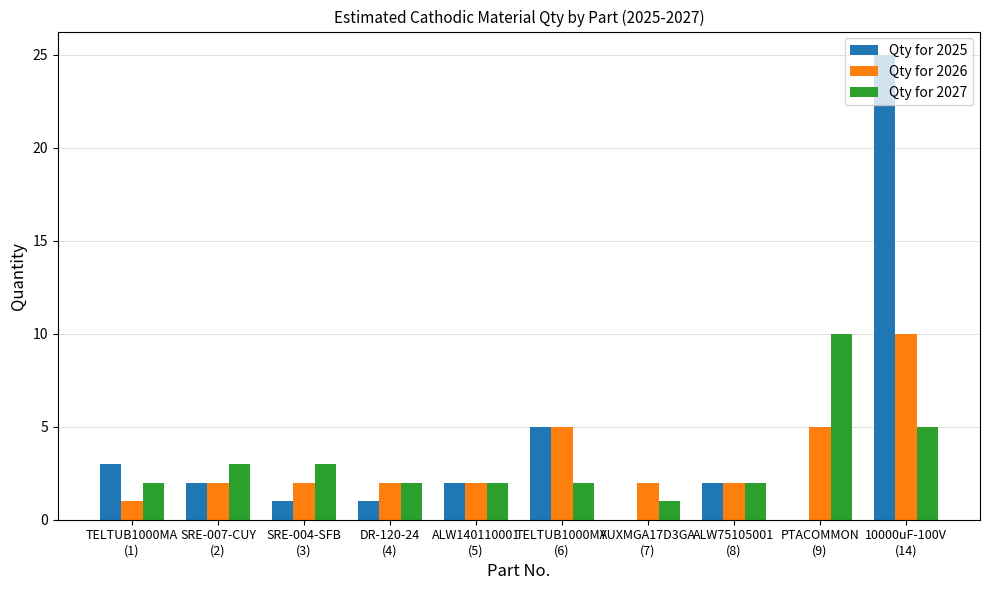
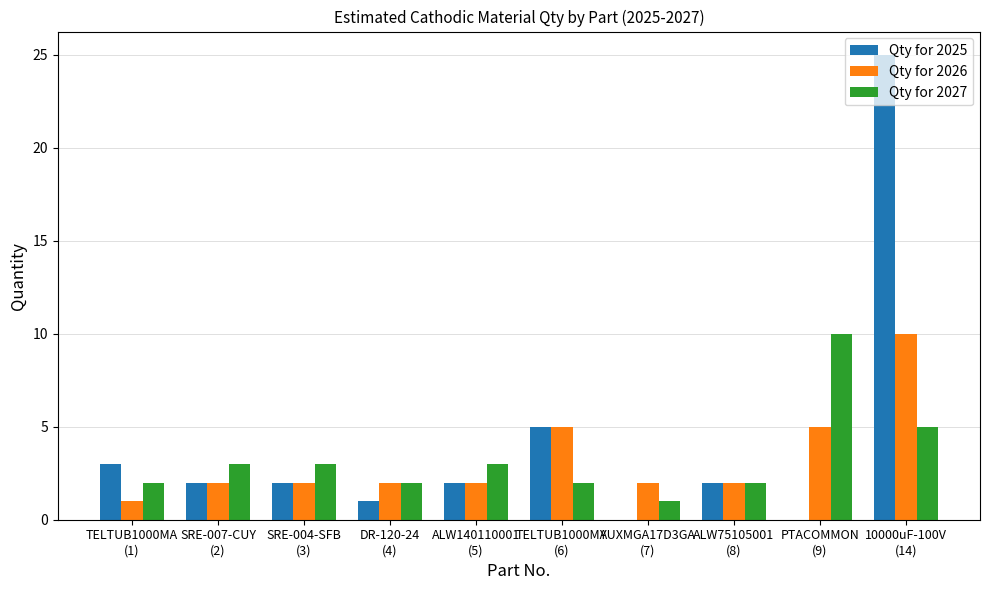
  {
    "Qty for 2025": {
      "TELTUB1000MA (1)": 3,
      "SRE-007-CUY (2)": 2,
-     "SRE-004-SFB (3)": 1,
+     "SRE-004-SFB (3)": 2,
      "DR-120-24 (4)": 1,
      "ALW140110001 (5)": 2,
      "TELTUB1000MA (6)": 5,
      "YUXMGA17D3GA (7)": 0,
      "ALW75105001 (8)": 2,
      "PTACOMMON (9)": 0
    },
    "Qty for 2026": {
      "TELTUB1000MA (1)": 1,
      "SRE-007-CUY (2)": 2,
      "SRE-004-SFB (3)": 2,
      "DR-120-24 (4)": 2,
      "ALW140110001 (5)": 2,
      "TELTUB1000MA (6)": 5,
      "YUXMGA17D3GA (7)": 2,
      "ALW75105001 (8)": 2,
      "PTACOMMON (9)": 5,
      "10000uF-100V (14)": 10
    },
    "Qty for 2027": {
      "TELTUB1000MA (1)": 2,
      "SRE-007-CUY (2)": 3,
      "SRE-004-SFB (3)": 3,
      "DR-120-24 (4)": 2,
-     "ALW140110001 (5)": 2,
+     "ALW140110001 (5)": 3,
      "TELTUB1000MA (6)": 2,
      "YUXMGA17D3GA (7)": 1,
      "ALW75105001 (8)": 2,
      "PTACOMMON (9)": 10,
      "10000uF-100V (14)": 5
    }
  }
